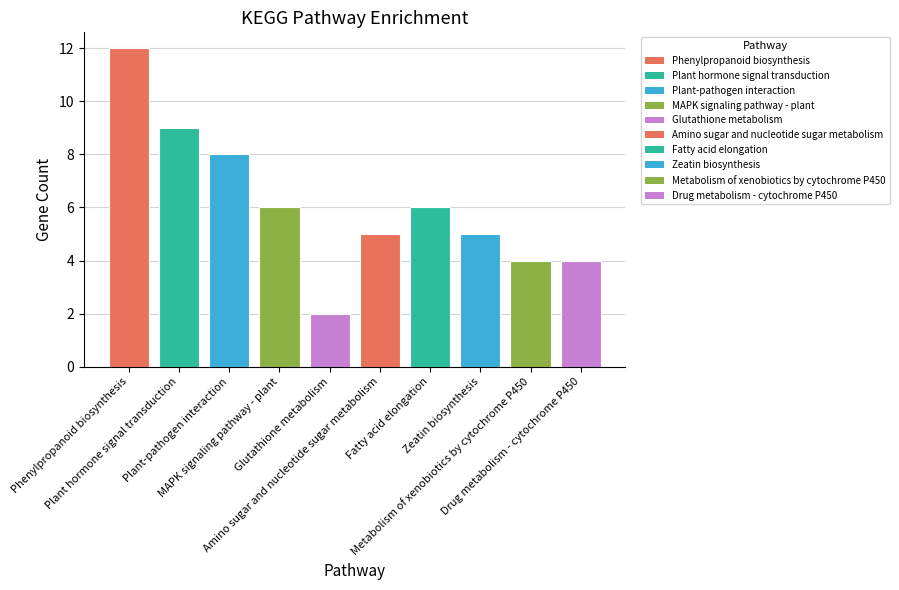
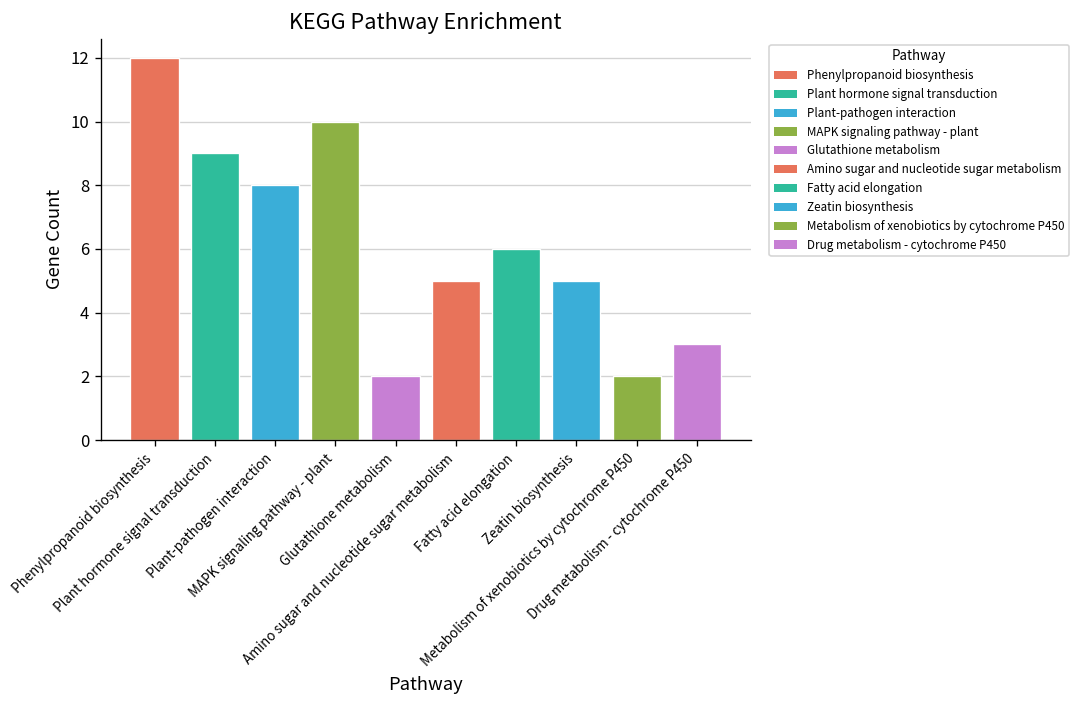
  {
    "Phenylpropanoid biosynthesis": 12,
    "Plant hormone signal transduction": 9,
    "Plant-pathogen interaction": 8,
-   "MAPK signaling pathway - plant": 6,
+   "MAPK signaling pathway - plant": 10,
    "Glutathione metabolism": 2,
    "Amino sugar and nucleotide sugar metabolism": 5,
    "Fatty acid elongation": 6,
    "Zeatin biosynthesis": 5,
-   "Metabolism of xenobiotics by cytochrome P450": 4,
-   "Drug metabolism - cytochrome P450": 4
+   "Metabolism of xenobiotics by cytochrome P450": 2,
+   "Drug metabolism - cytochrome P450": 3
  }
